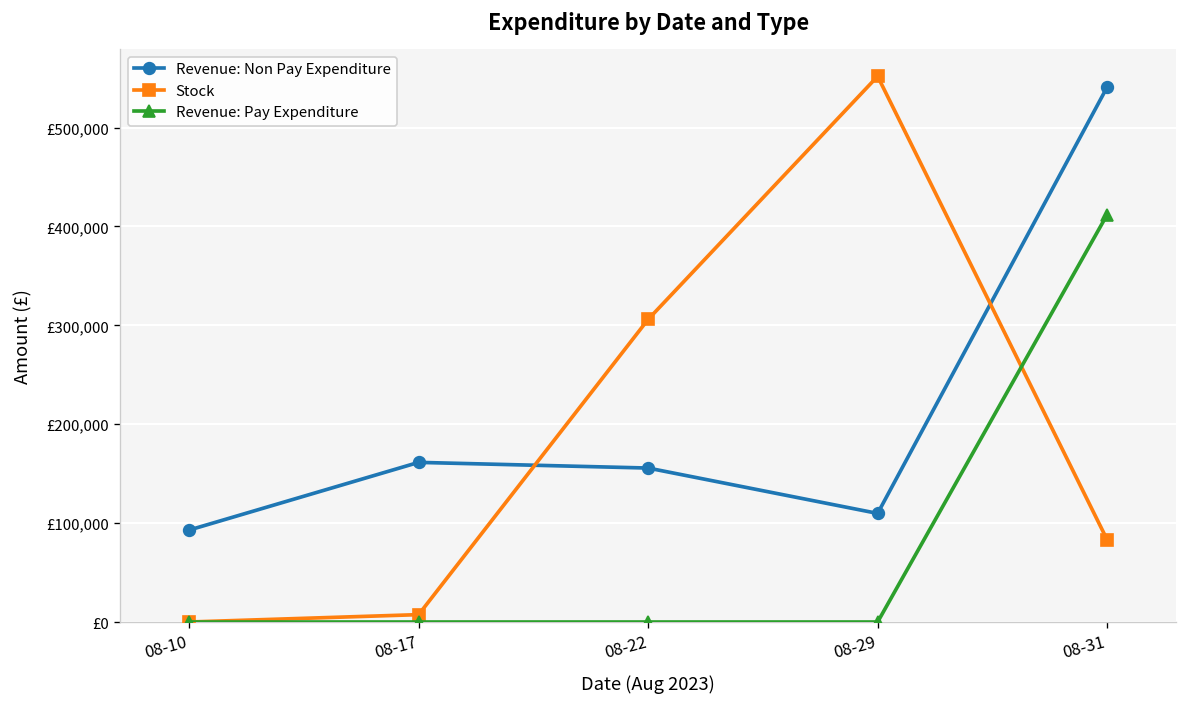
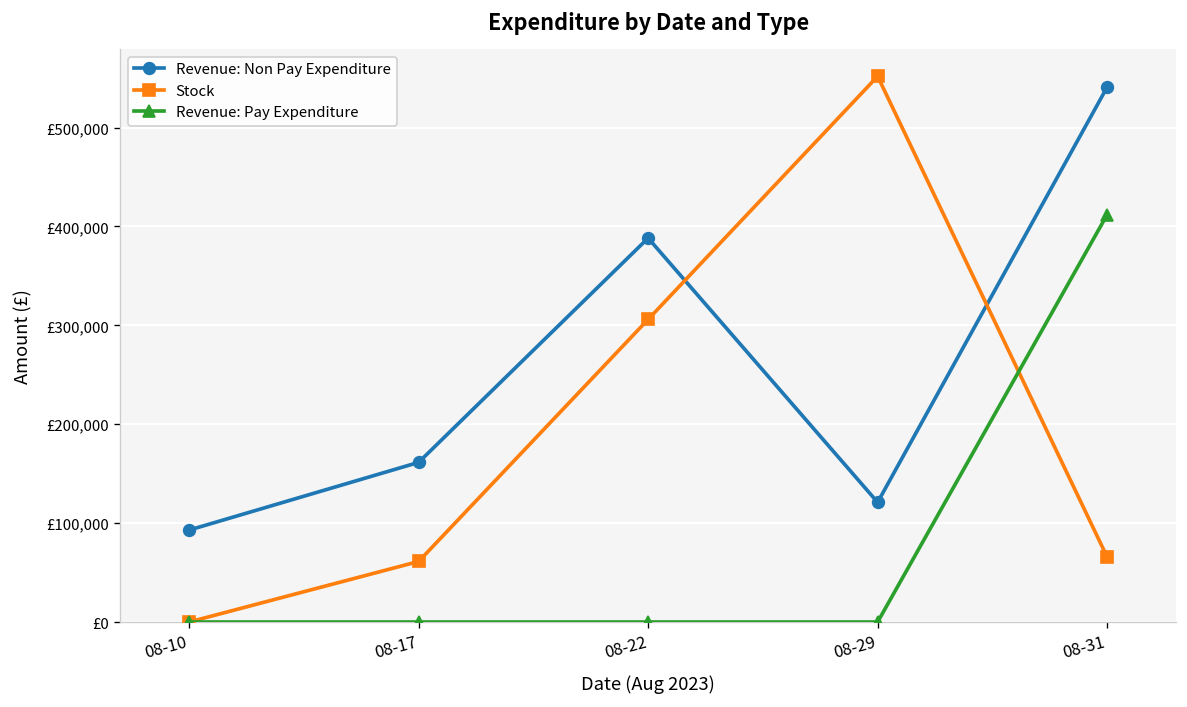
  {
    "Revenue: Non Pay Expenditure": {
      "08-10": "£90,000",
      "08-17": "£160,000",
-     "08-22": "£160,000",
-     "08-29": "£110,000",
+     "08-22": "£390,000",
+     "08-29": "£120,000",
      "08-31": "£540,000"
    },
    "Stock": {
-     "08-17": "£10,000",
+     "08-17": "£60,000",
      "08-22": "£310,000",
      "08-29": "£550,000",
-     "08-31": "£80,000"
+     "08-31": "£70,000"
    },
    "Revenue: Pay Expenditure": {
      "08-17": "£0",
      "08-22": "£0",
      "08-29": "£0",
      "08-31": "£410,000"
    }
  }
